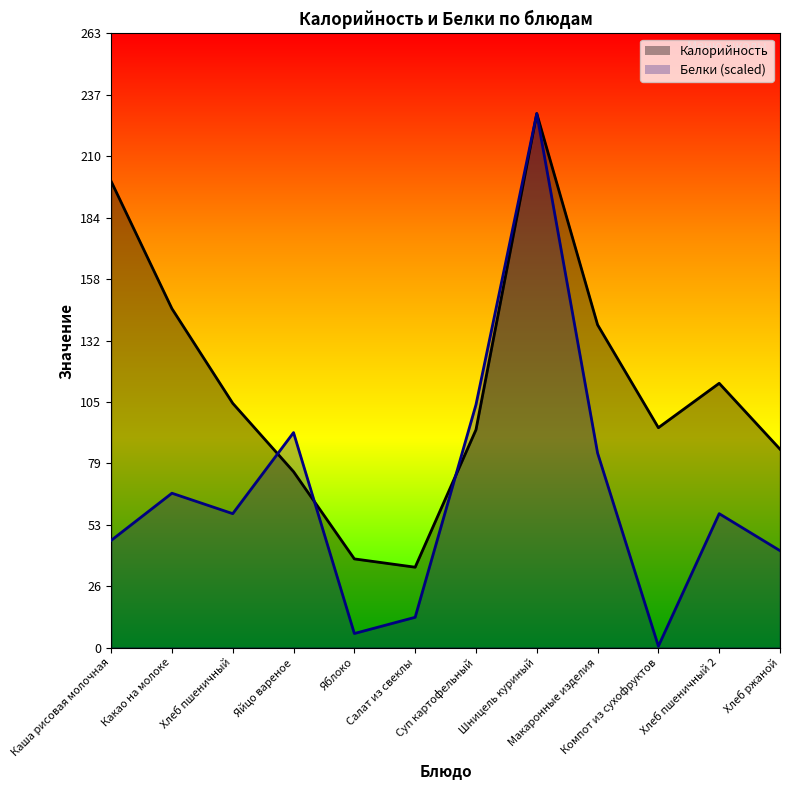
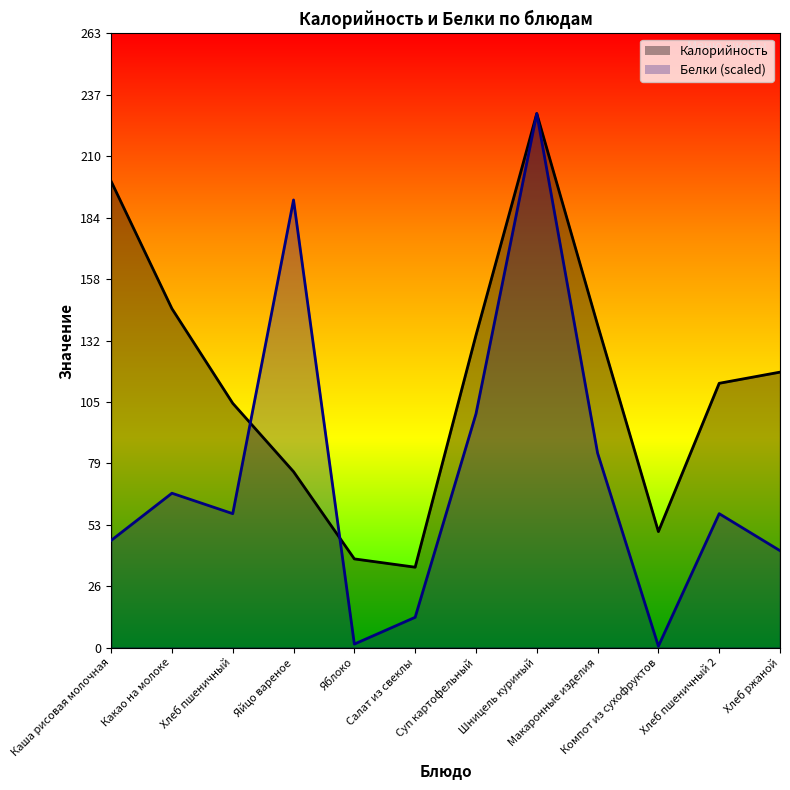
  {
    "Калорийность": {
      "Каша рисовая молочная": 200,
      "Какао на молоке": 145,
      "Хлеб пшеничный": 105,
      "Яйцо вареное": 75,
      "Яблоко": 38,
      "Салат из свеклы": 34,
-     "Суп картофельный": 93,
+     "Суп картофельный": 134,
      "Макаронные изделия": 138,
-     "Компот из сухофруктов": 94,
+     "Компот из сухофруктов": 50,
      "Хлеб пшеничный 2": 113,
-     "Хлеб ржаной": 85
+     "Хлеб ржаной": 118
    },
    "Белки (scaled)": {
      "Каша рисовая молочная": 46,
      "Какао на молоке": 66,
      "Хлеб пшеничный": 57,
-     "Яйцо вареное": 92,
-     "Яблоко": 6,
+     "Яйцо вареное": 192,
+     "Яблоко": 2,
      "Салат из свеклы": 13,
-     "Суп картофельный": 104,
+     "Суп картофельный": 100,
      "Макаронные изделия": 83,
      "Компот из сухофруктов": 1,
      "Хлеб пшеничный 2": 57,
      "Хлеб ржаной": 42
    }
  }
